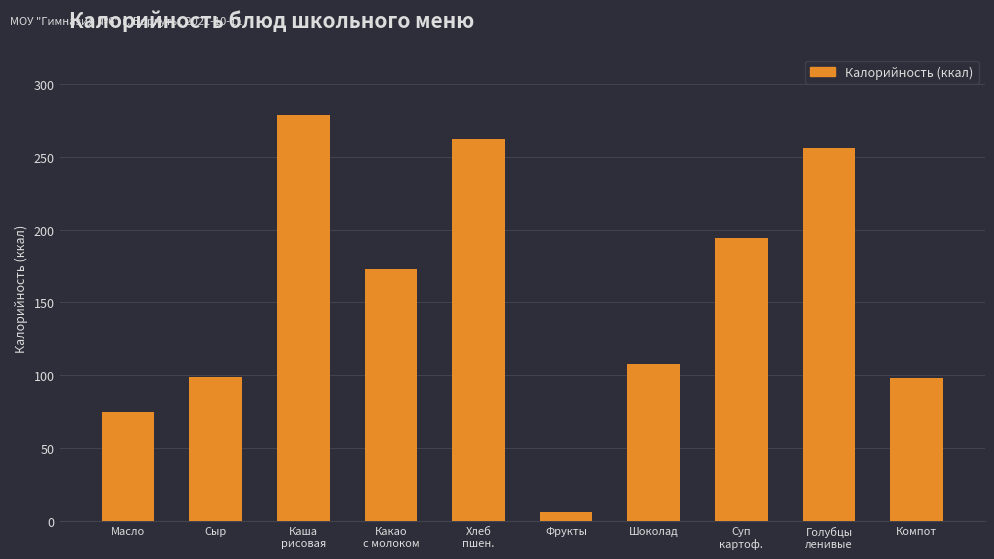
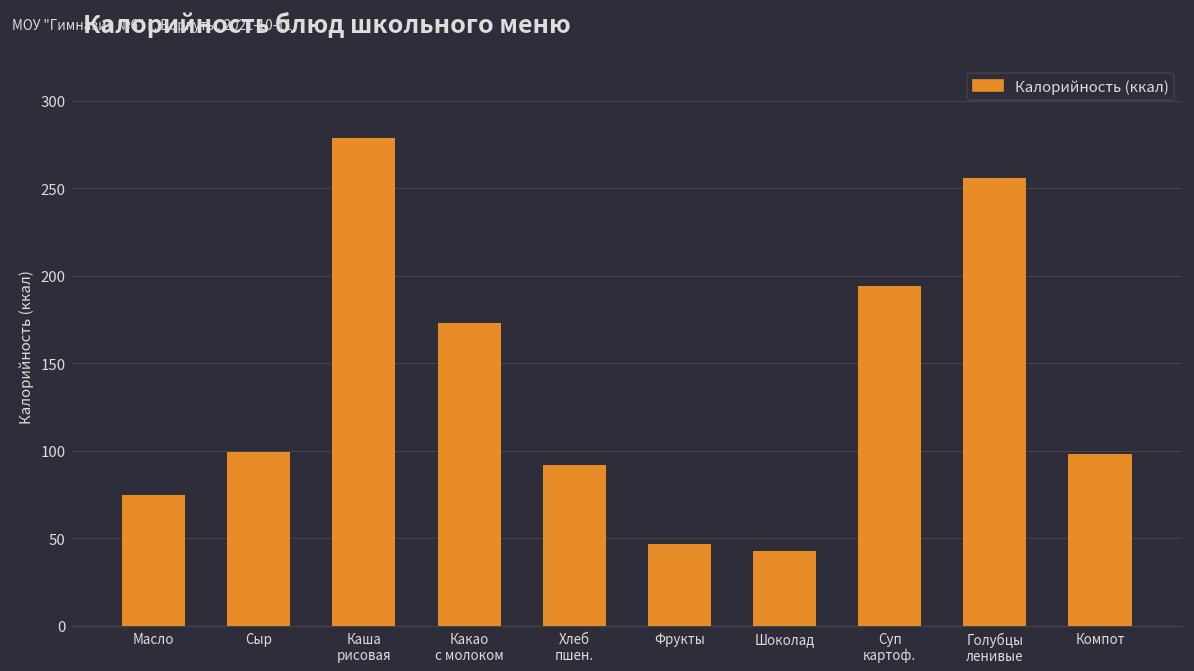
  {
    "Масло": 75,
    "Сыр": 99,
    "Каша рисовая": 278,
    "Какао с молоком": 173,
-   "Хлеб пшен.": 262,
-   "Фрукты": 7,
-   "Шоколад": 108,
+   "Хлеб пшен.": 92,
+   "Фрукты": 47,
+   "Шоколад": 43,
    "Суп картоф.": 194,
    "Голубцы ленивые": 256,
    "Компот": 98
  }
